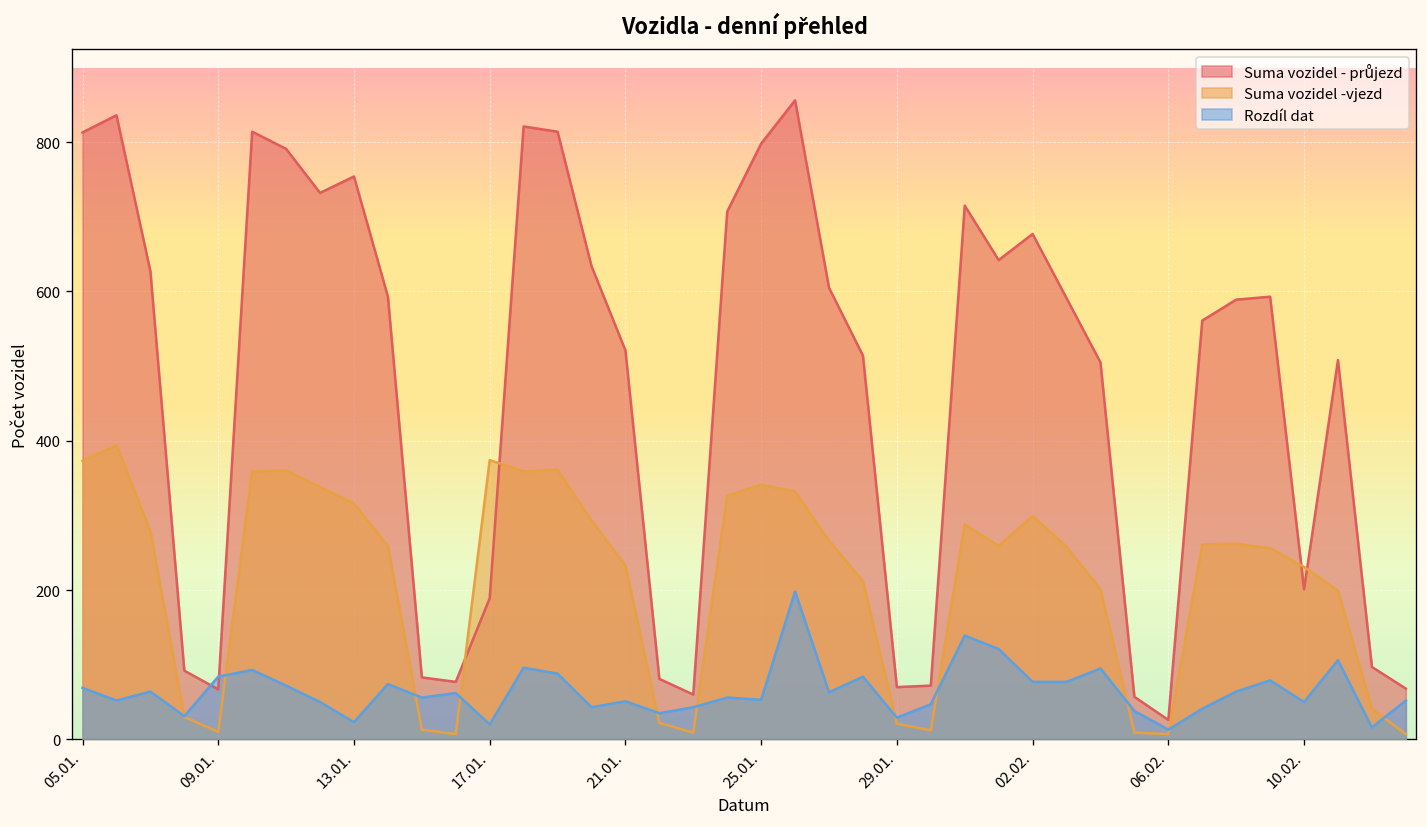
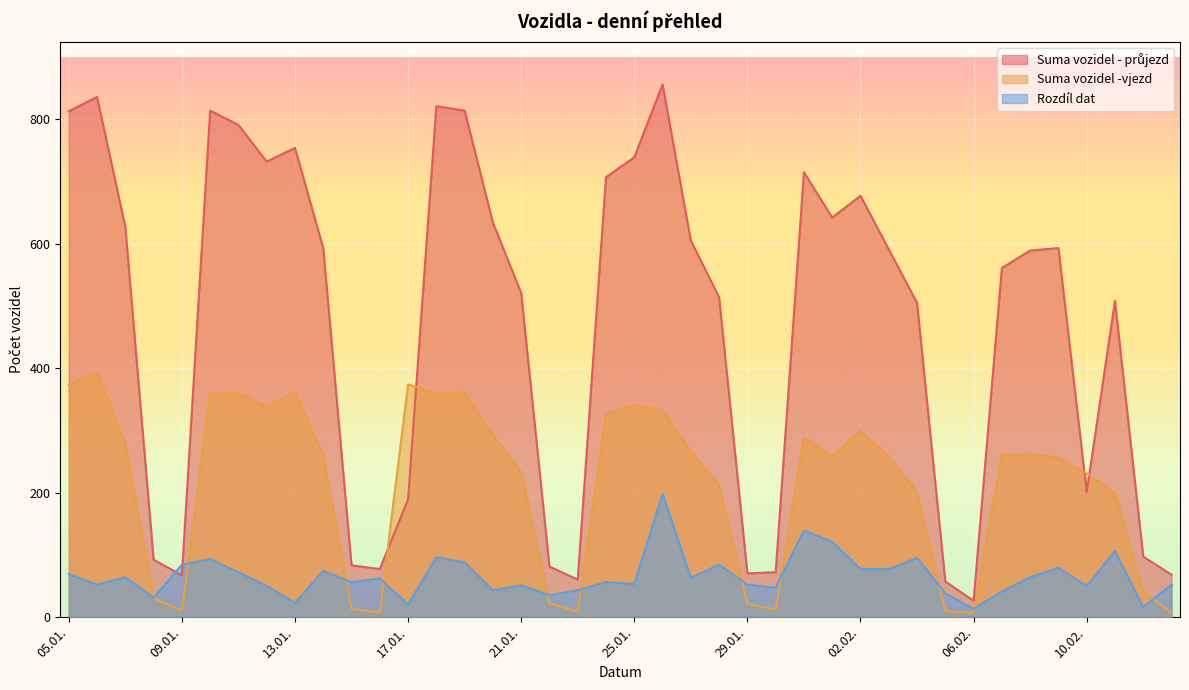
  {
    "Suma vozidel - průjezd": {
      "05.01.": 810,
      "09.01.": 70,
      "13.01.": 750,
      "17.01.": 190,
      "21.01.": 520,
-     "25.01.": 800,
+     "25.01.": 740,
      "29.01.": 70,
      "02.02.": 680,
      "06.02.": 30,
      "10.02.": 200
    },
    "Suma vozidel -vjezd": {
      "05.01.": 370,
      "09.01.": 10,
-     "13.01.": 320,
+     "13.01.": 360,
      "17.01.": 370,
      "21.01.": 230,
      "25.01.": 340,
      "29.01.": 20,
      "02.02.": 300,
      "06.02.": 10,
      "10.02.": 230
    },
    "Rozdíl dat": {
      "05.01.": 70,
      "09.01.": 80,
      "13.01.": 20,
      "17.01.": 20,
      "21.01.": 50,
      "25.01.": 50,
-     "29.01.": 30,
+     "29.01.": 50,
      "02.02.": 80,
      "06.02.": 10,
      "10.02.": 50
    }
  }
